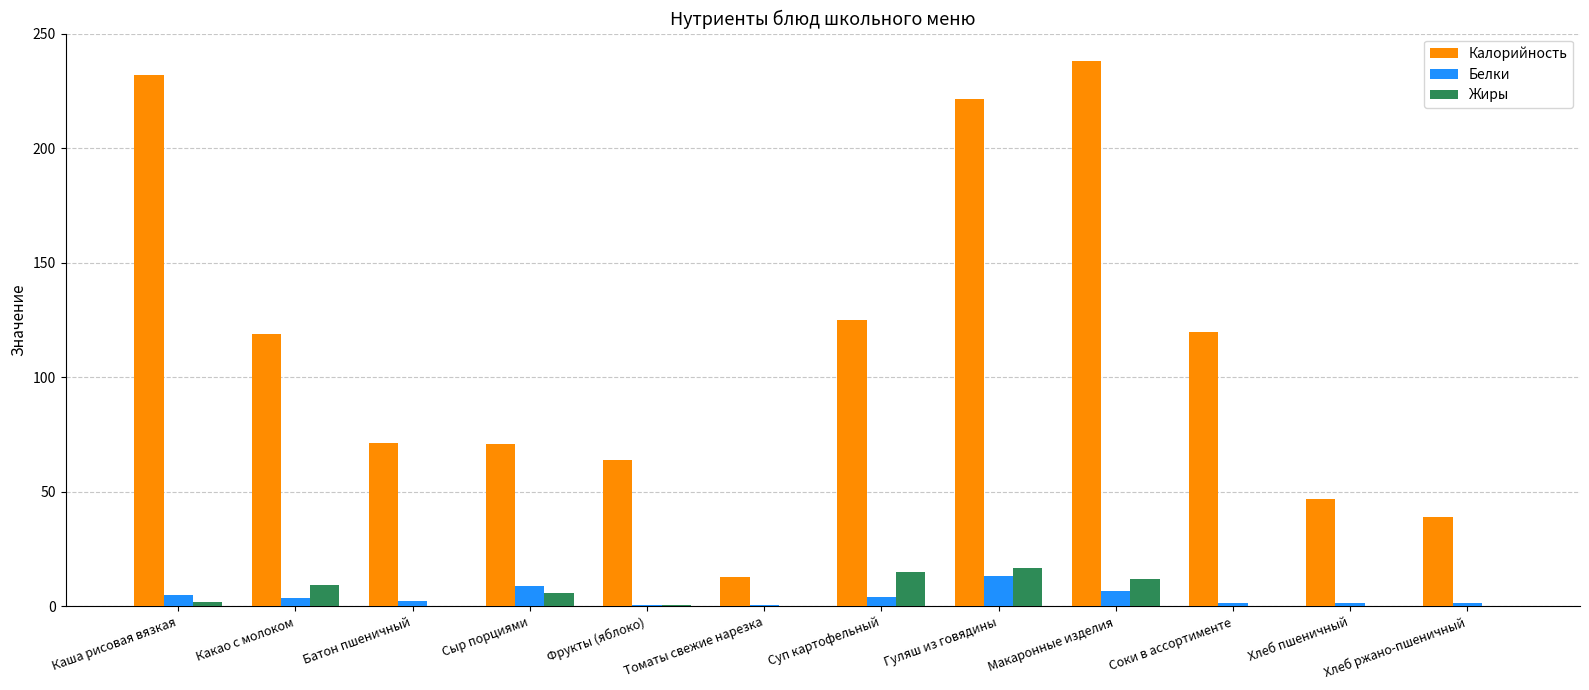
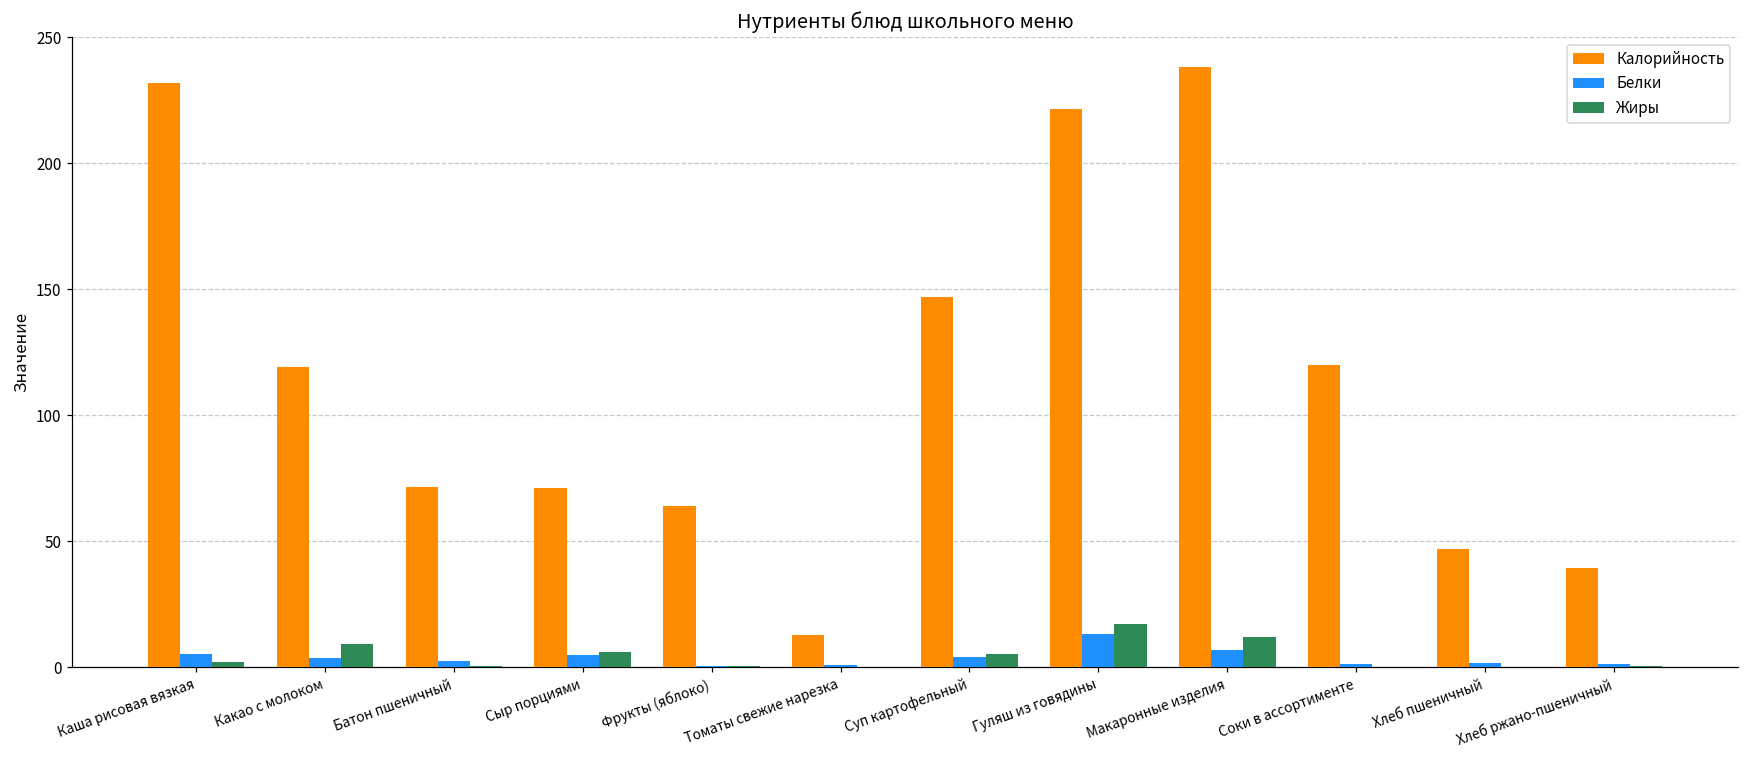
  {
    "Калорийность": {
      "Каша рисовая вязкая": 232,
      "Какао с молоком": 119,
      "Батон пшеничный": 71,
      "Сыр порциями": 71,
      "Фрукты (яблоко)": 64,
      "Томаты свежие нарезка": 13,
-     "Суп картофельный": 125,
+     "Суп картофельный": 147,
      "Гуляш из говядины": 222,
      "Макаронные изделия": 238,
      "Соки в ассортименте": 120,
      "Хлеб пшеничный": 47,
      "Хлеб ржано-пшеничный": 39
    },
    "Белки": {
      "Каша рисовая вязкая": 5,
      "Какао с молоком": 4,
      "Батон пшеничный": 2,
-     "Сыр порциями": 9,
+     "Сыр порциями": 5,
      "Суп картофельный": 4,
      "Гуляш из говядины": 13,
      "Макаронные изделия": 7,
      "Соки в ассортименте": 1,
      "Хлеб пшеничный": 2,
      "Хлеб ржано-пшеничный": 1
    },
    "Жиры": {
      "Каша рисовая вязкая": 2,
      "Какао с молоком": 9,
      "Сыр порциями": 6,
-     "Суп картофельный": 15,
+     "Суп картофельный": 5,
      "Гуляш из говядины": 17,
      "Макаронные изделия": 12
    }
  }
